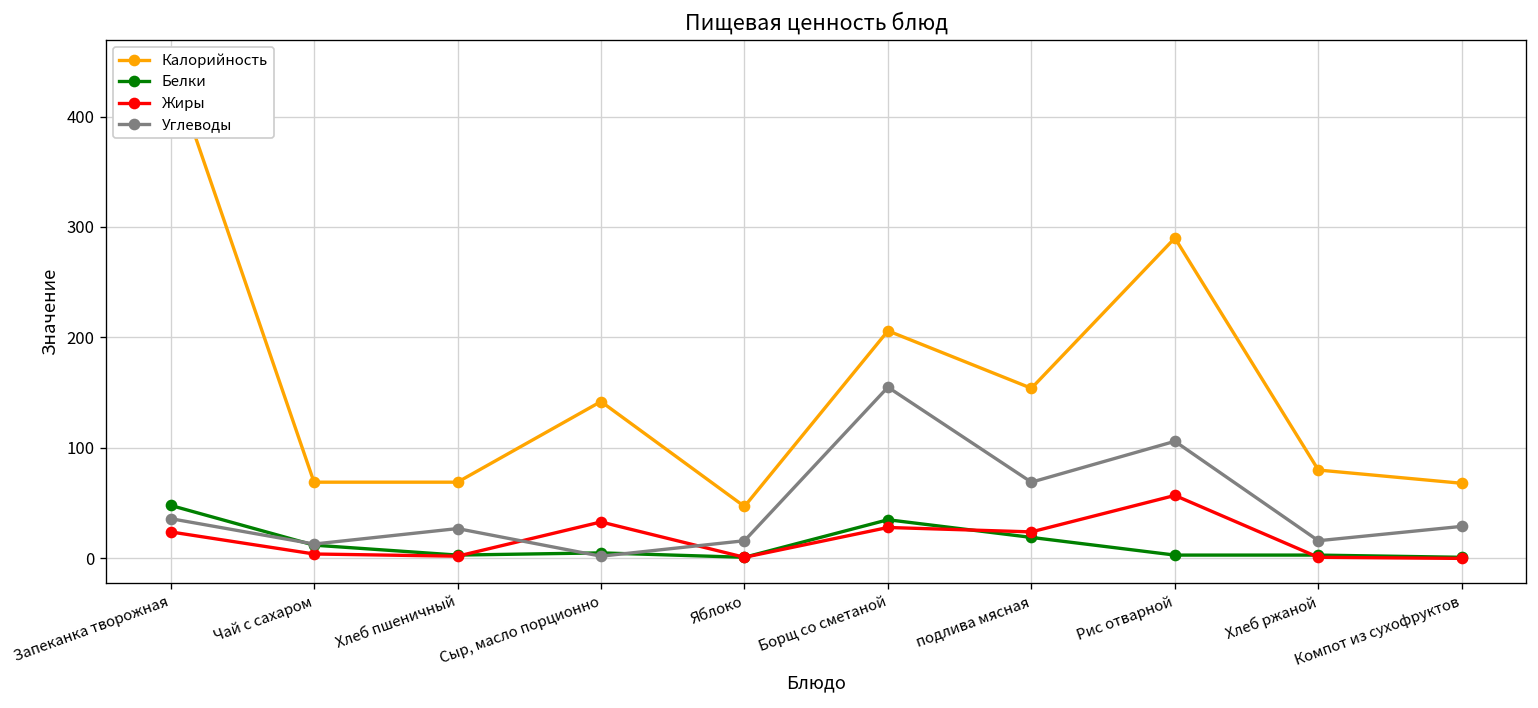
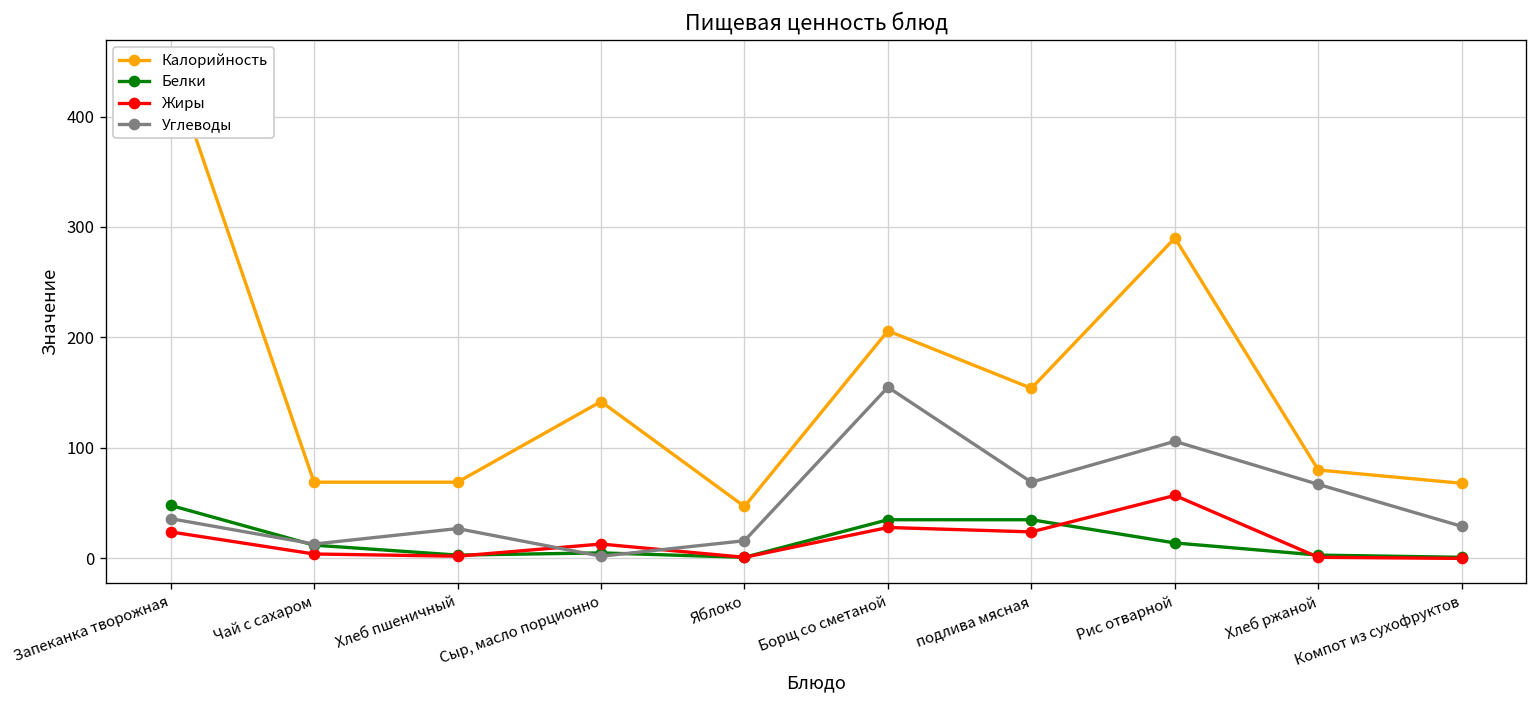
  {
    "Калорийность": {
      "Чай с сахаром": 70,
      "Хлеб пшеничный": 70,
      "Сыр, масло порционно": 140,
      "Яблоко": 50,
      "Борщ со сметаной": 210,
      "подлива мясная": 150,
      "Рис отварной": 290,
      "Хлеб ржаной": 80,
      "Компот из сухофруктов": 70
    },
    "Белки": {
      "Запеканка творожная": 50,
      "Сыр, масло порционно": 10,
      "Борщ со сметаной": 40,
-     "подлива мясная": 20,
-     "Рис отварной": 0
+     "подлива мясная": 40,
+     "Рис отварной": 10
    },
    "Жиры": {
      "Запеканка творожная": 20,
      "Чай с сахаром": 0,
-     "Сыр, масло порционно": 30,
+     "Сыр, масло порционно": 10,
      "Борщ со сметаной": 30,
      "подлива мясная": 20,
      "Рис отварной": 60
    },
    "Углеводы": {
      "Запеканка творожная": 40,
      "Хлеб пшеничный": 30,
      "Сыр, масло порционно": 0,
      "Яблоко": 20,
      "Борщ со сметаной": 160,
      "подлива мясная": 70,
      "Рис отварной": 110,
-     "Хлеб ржаной": 20,
+     "Хлеб ржаной": 70,
      "Компот из сухофруктов": 30
    }
  }
